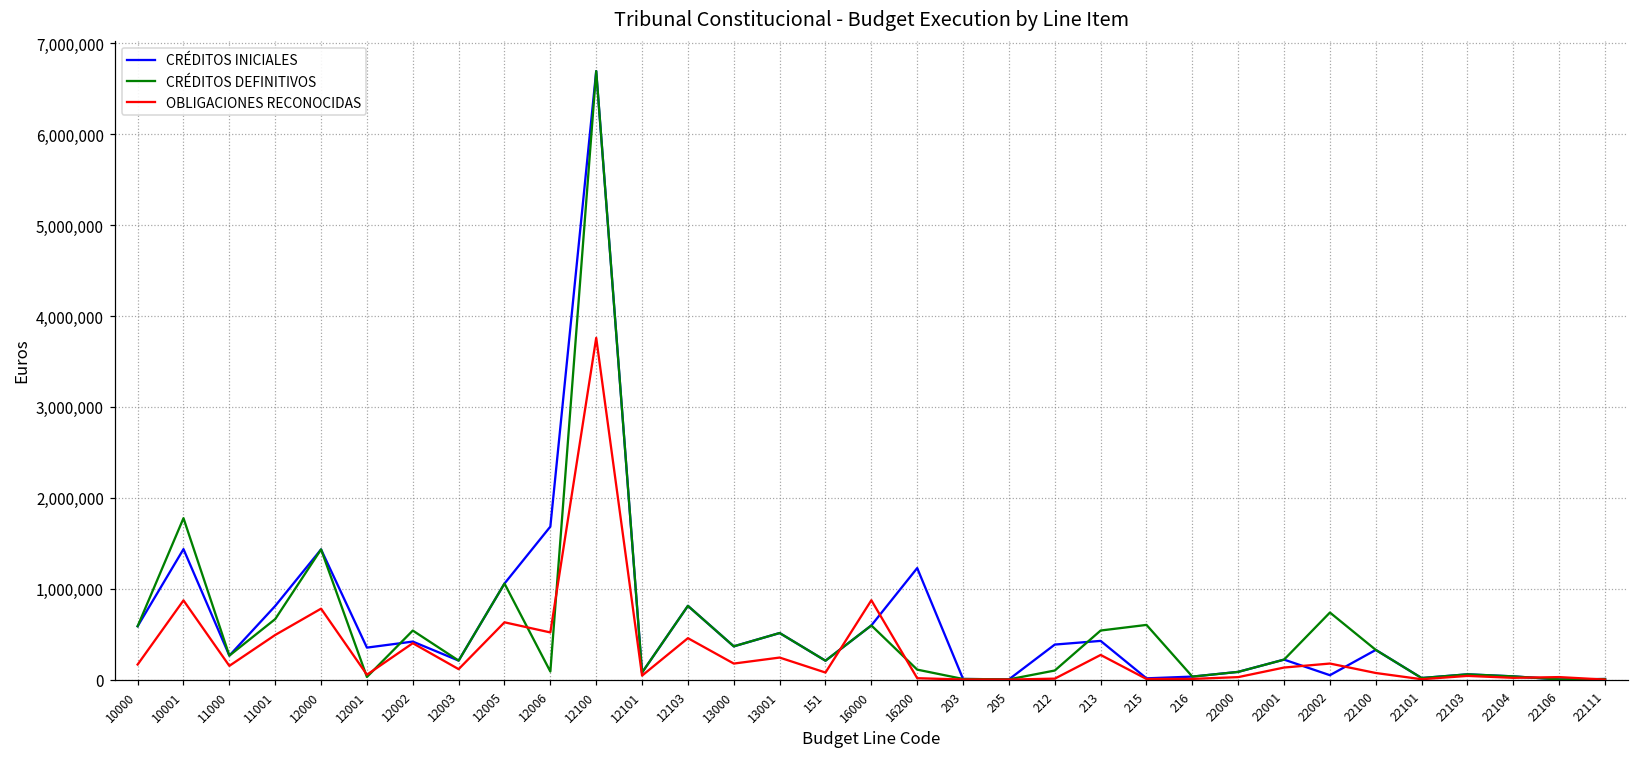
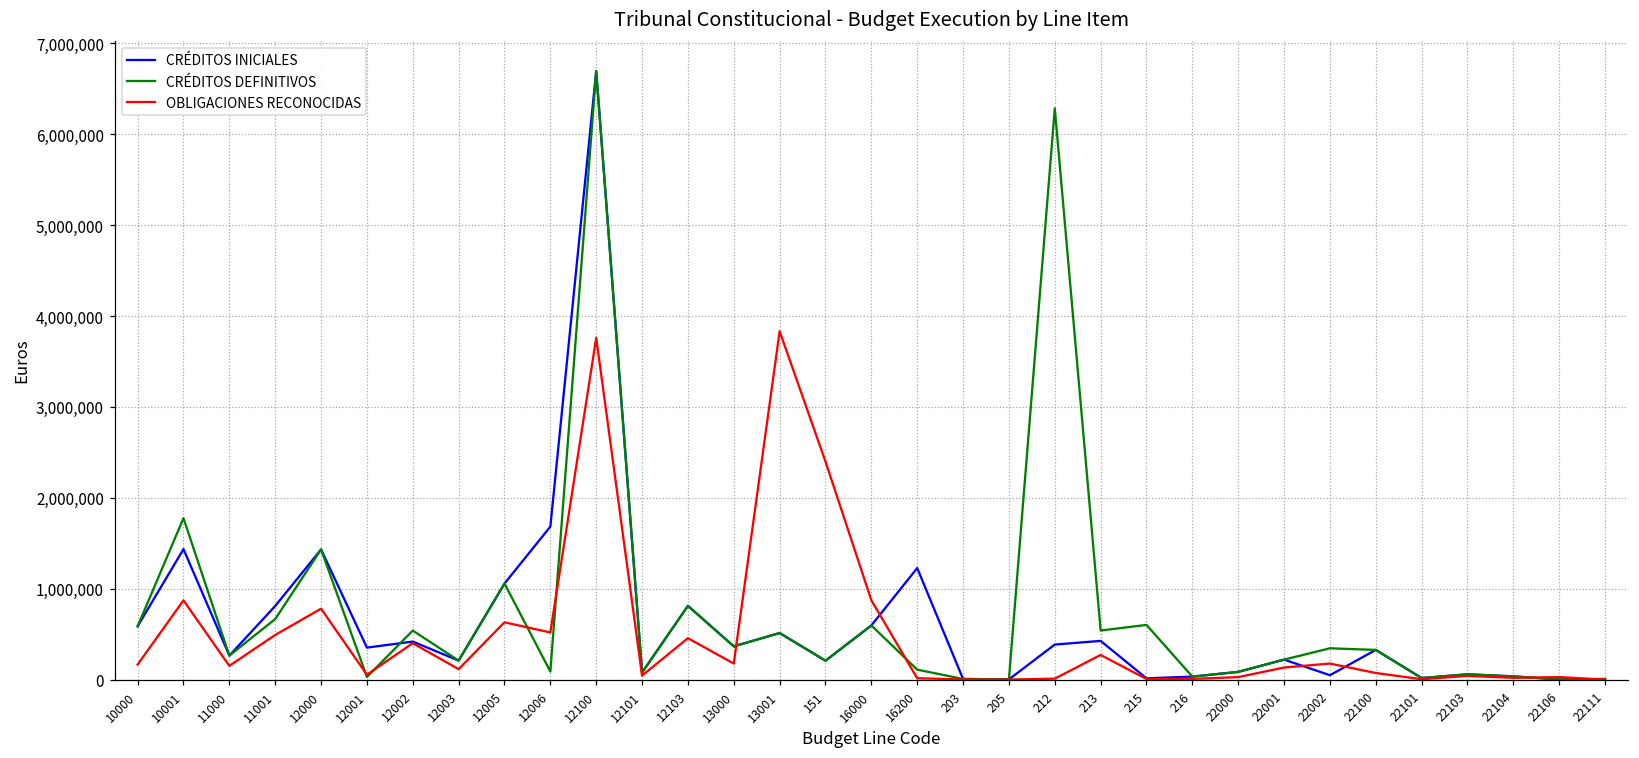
  {
    "CRÉDITOS INICIALES": {
      "10001": "1,400,000",
      "11001": "800,000",
      "12001": "400,000",
      "12006": "1,700,000",
      "16200": "1,200,000",
      "212": "400,000",
      "213": "400,000",
      "22002": "0"
    },
    "CRÉDITOS DEFINITIVOS": {
      "10001": "1,800,000",
      "11001": "700,000",
      "12002": "500,000",
      "12006": "100,000",
      "16200": "100,000",
-     "212": "100,000",
+     "212": "6,300,000",
      "213": "500,000",
      "215": "600,000",
-     "22002": "700,000"
+     "22002": "300,000"
    },
    "OBLIGACIONES RECONOCIDAS": {
      "10000": "200,000",
      "10001": "900,000",
      "11000": "200,000",
      "11001": "500,000",
      "12000": "800,000",
      "12003": "100,000",
      "12005": "600,000",
      "12006": "500,000",
      "12100": "3,800,000",
      "12101": "0",
      "12103": "500,000",
      "13000": "200,000",
-     "13001": "200,000",
-     "151": "100,000",
+     "13001": "3,800,000",
+     "151": "2,400,000",
      "16000": "900,000",
      "16200": "0",
      "212": "0",
      "213": "300,000",
      "22000": "0",
      "22001": "100,000",
      "22002": "200,000",
      "22100": "100,000"
    }
  }
